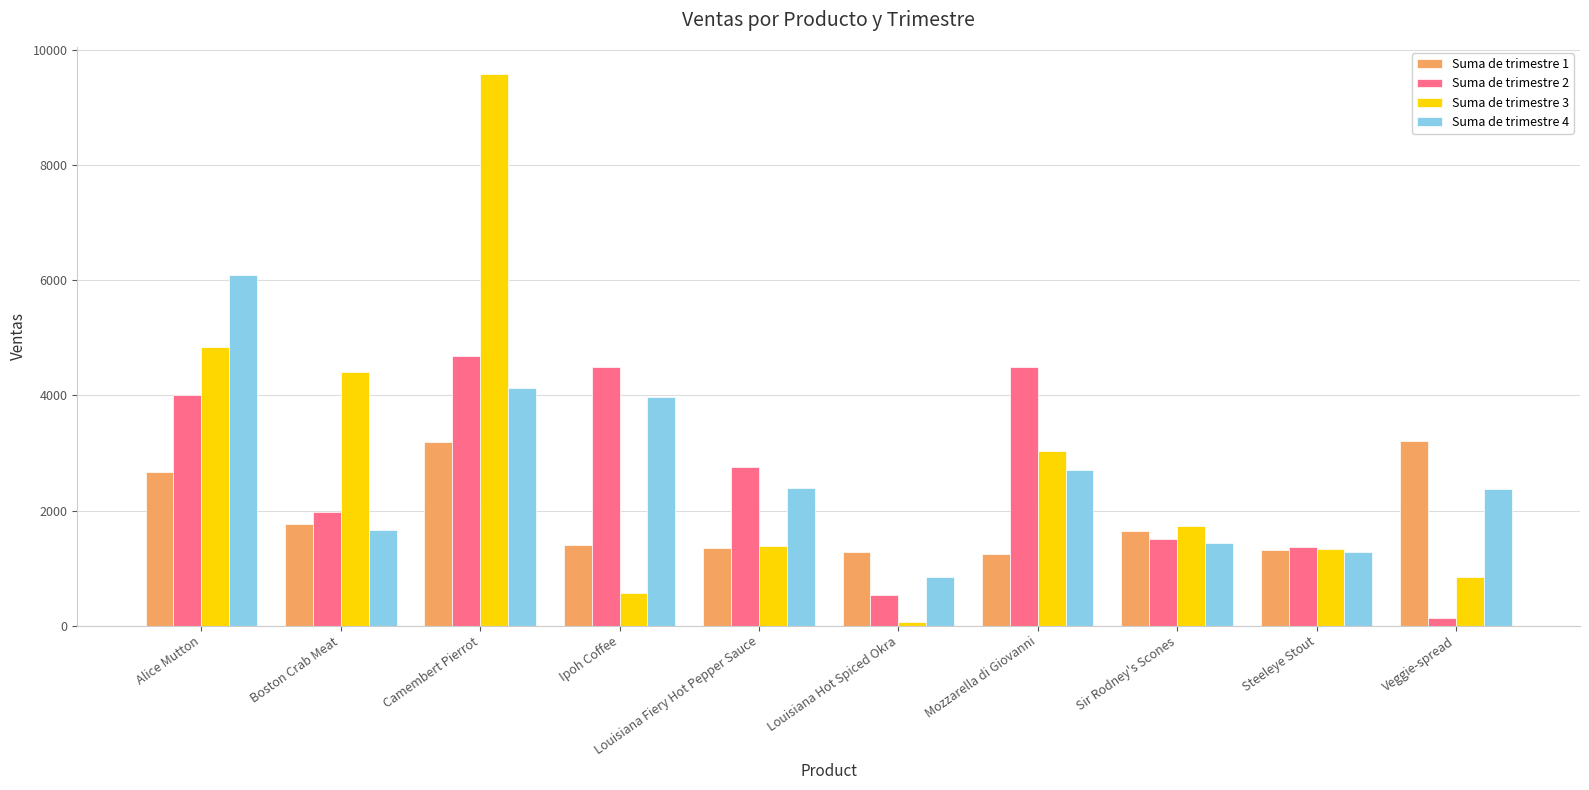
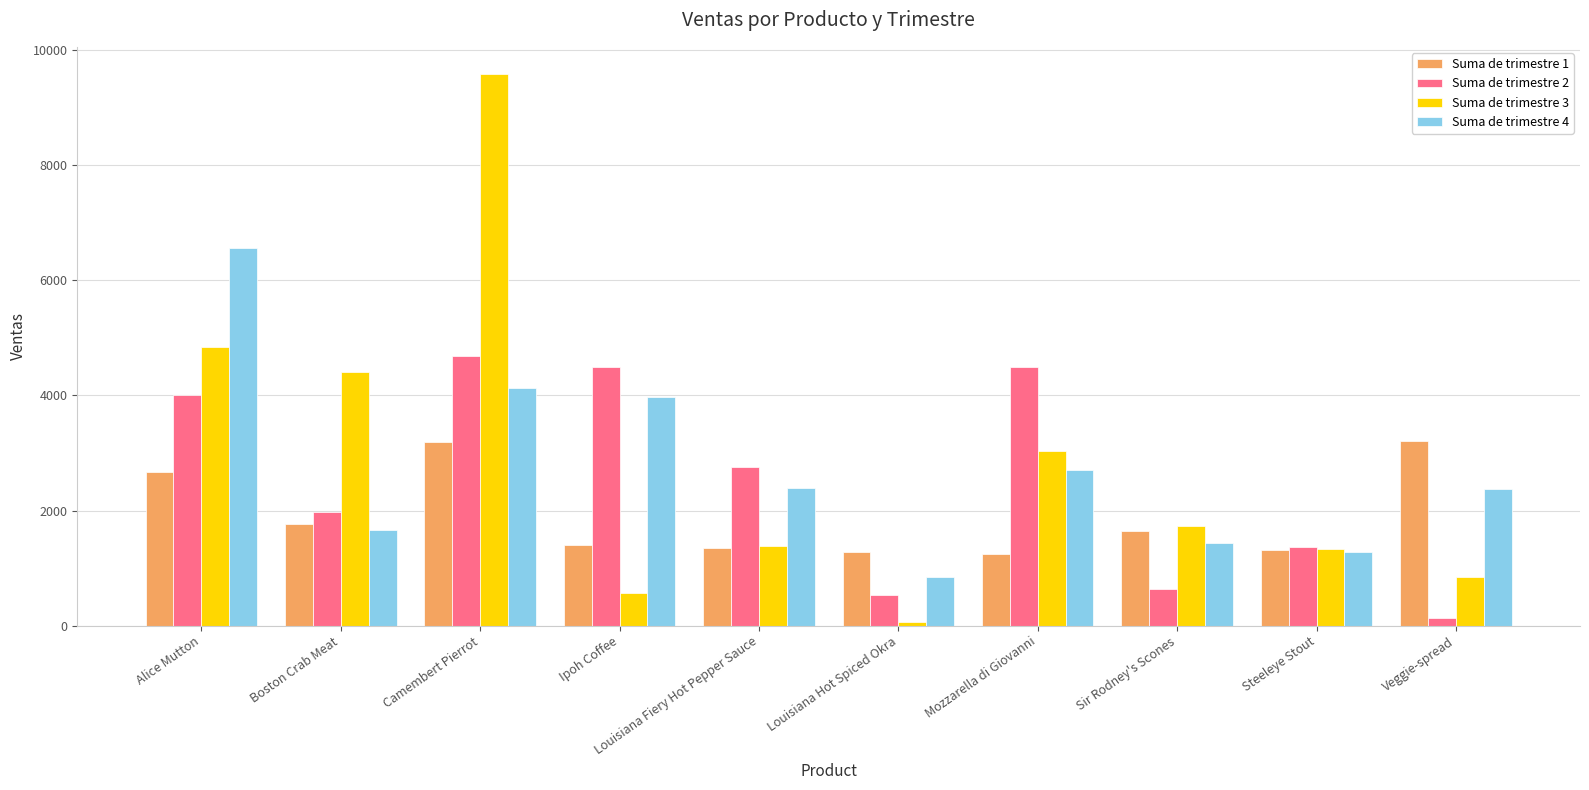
  {
    "Suma de trimestre 1": {
      "Alice Mutton": 2700,
      "Boston Crab Meat": 1800,
      "Camembert Pierrot": 3200,
      "Ipoh Coffee": 1400,
      "Louisiana Fiery Hot Pepper Sauce": 1300,
      "Louisiana Hot Spiced Okra": 1300,
      "Mozzarella di Giovanni": 1200,
      "Sir Rodney's Scones": 1600,
      "Steeleye Stout": 1300,
      "Veggie-spread": 3200
    },
    "Suma de trimestre 2": {
      "Alice Mutton": 4000,
      "Boston Crab Meat": 2000,
      "Camembert Pierrot": 4700,
      "Ipoh Coffee": 4500,
      "Louisiana Fiery Hot Pepper Sauce": 2800,
      "Louisiana Hot Spiced Okra": 500,
      "Mozzarella di Giovanni": 4500,
-     "Sir Rodney's Scones": 1500,
+     "Sir Rodney's Scones": 600,
      "Steeleye Stout": 1400,
      "Veggie-spread": 100
    },
    "Suma de trimestre 3": {
      "Alice Mutton": 4800,
      "Boston Crab Meat": 4400,
      "Camembert Pierrot": 9600,
      "Ipoh Coffee": 600,
      "Louisiana Fiery Hot Pepper Sauce": 1400,
      "Louisiana Hot Spiced Okra": 100,
      "Mozzarella di Giovanni": 3000,
      "Sir Rodney's Scones": 1700,
      "Steeleye Stout": 1300,
      "Veggie-spread": 800
    },
    "Suma de trimestre 4": {
-     "Alice Mutton": 6100,
+     "Alice Mutton": 6600,
      "Boston Crab Meat": 1700,
      "Camembert Pierrot": 4100,
      "Ipoh Coffee": 4000,
      "Louisiana Fiery Hot Pepper Sauce": 2400,
      "Louisiana Hot Spiced Okra": 900,
      "Mozzarella di Giovanni": 2700,
      "Sir Rodney's Scones": 1400,
      "Steeleye Stout": 1300,
      "Veggie-spread": 2400
    }
  }
